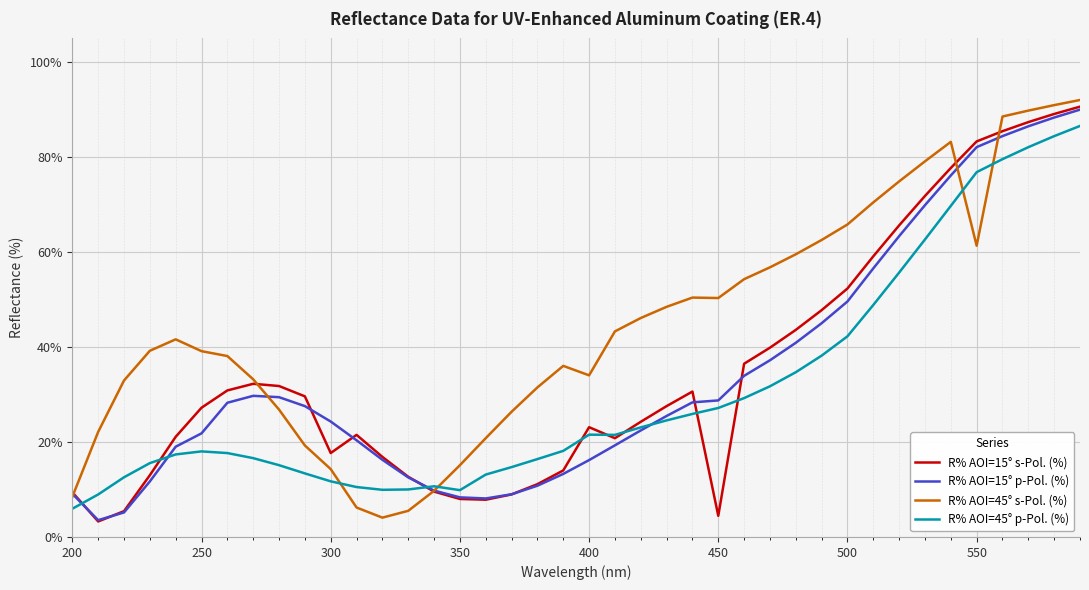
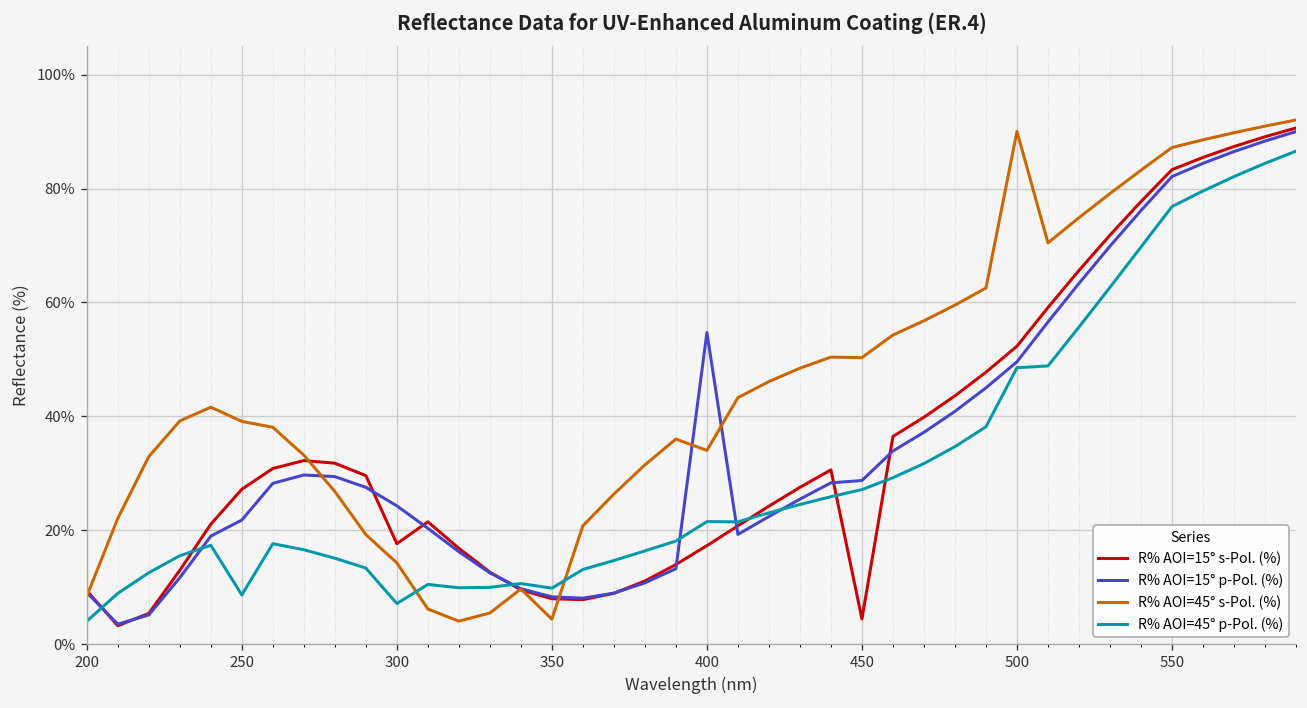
  {
    "R% AOI=15° s-Pol. (%)": {
      "250": "27%",
      "300": "18%",
-     "400": "23%",
+     "400": "17%",
      "450": "4%",
      "500": "52%",
      "550": "83%"
    },
    "R% AOI=15° p-Pol. (%)": {
      "250": "22%",
      "300": "24%",
-     "400": "16%",
+     "400": "55%",
      "450": "29%",
      "500": "50%",
      "550": "82%"
    },
    "R% AOI=45° s-Pol. (%)": {
      "200": "8%",
      "250": "39%",
      "300": "14%",
-     "350": "15%",
+     "350": "4%",
      "400": "34%",
      "450": "50%",
-     "500": "66%",
-     "550": "61%"
+     "500": "90%",
+     "550": "87%"
    },
    "R% AOI=45° p-Pol. (%)": {
-     "200": "6%",
-     "250": "18%",
-     "300": "12%",
+     "200": "4%",
+     "250": "9%",
+     "300": "7%",
      "350": "10%",
      "400": "22%",
      "450": "27%",
-     "500": "42%",
+     "500": "49%",
      "550": "77%"
    }
  }
